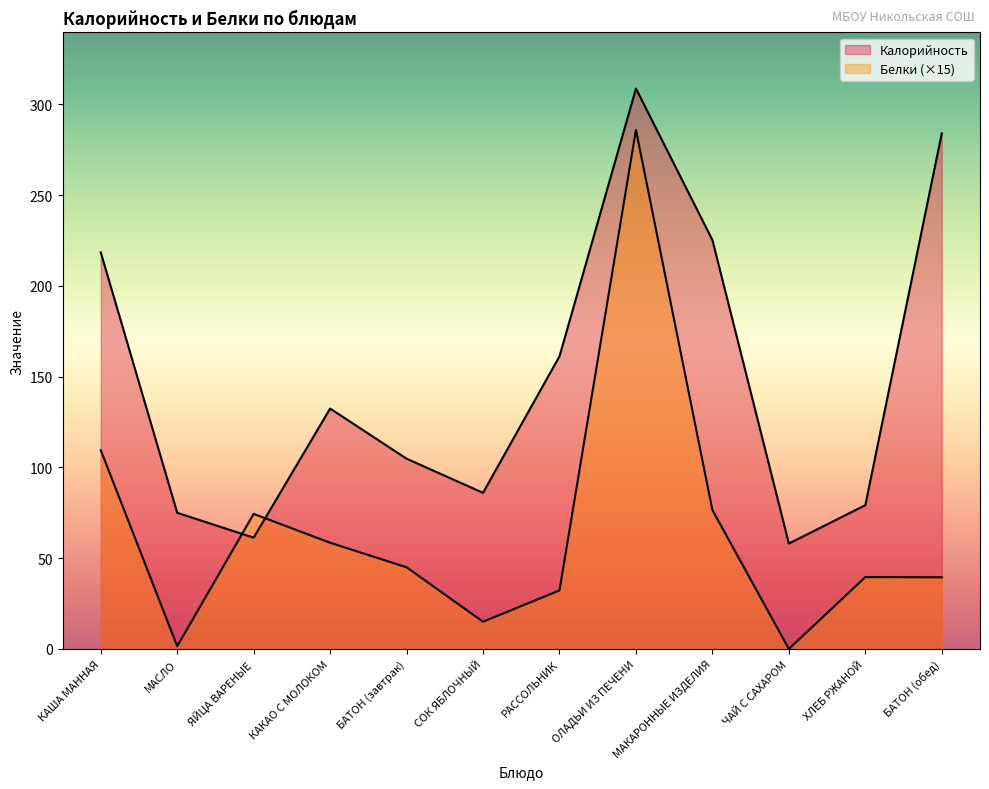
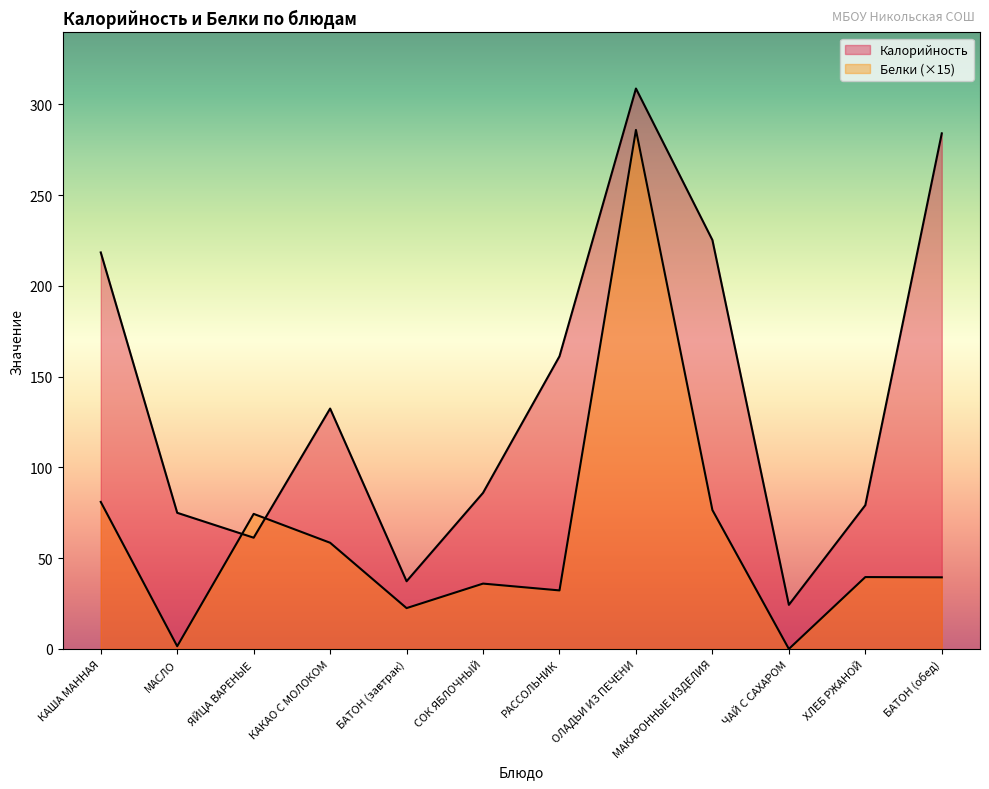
  {
    "Калорийность": {
      "КАША МАННАЯ": 218,
      "МАСЛО": 75,
      "ЯЙЦА ВАРЕНЫЕ": 61,
      "КАКАО С МОЛОКОМ": 132,
-     "БАТОН (завтрак)": 105,
+     "БАТОН (завтрак)": 37,
      "СОК ЯБЛОЧНЫЙ": 86,
      "РАССОЛЬНИК": 161,
      "ОЛАДЬИ ИЗ ПЕЧЕНИ": 309,
      "МАКАРОННЫЕ ИЗДЕЛИЯ": 225,
-     "ЧАЙ С САХАРОМ": 58,
+     "ЧАЙ С САХАРОМ": 24,
      "ХЛЕБ РЖАНОЙ": 79,
      "БАТОН (обед)": 284
    },
    "Белки (×15)": {
-     "КАША МАННАЯ": 110,
+     "КАША МАННАЯ": 81,
      "МАСЛО": 2,
      "ЯЙЦА ВАРЕНЫЕ": 74,
      "КАКАО С МОЛОКОМ": 59,
-     "БАТОН (завтрак)": 45,
-     "СОК ЯБЛОЧНЫЙ": 15,
+     "БАТОН (завтрак)": 23,
+     "СОК ЯБЛОЧНЫЙ": 36,
      "РАССОЛЬНИК": 32,
      "ОЛАДЬИ ИЗ ПЕЧЕНИ": 286,
      "МАКАРОННЫЕ ИЗДЕЛИЯ": 77,
      "ЧАЙ С САХАРОМ": 0,
      "ХЛЕБ РЖАНОЙ": 40,
      "БАТОН (обед)": 39
    }
  }
